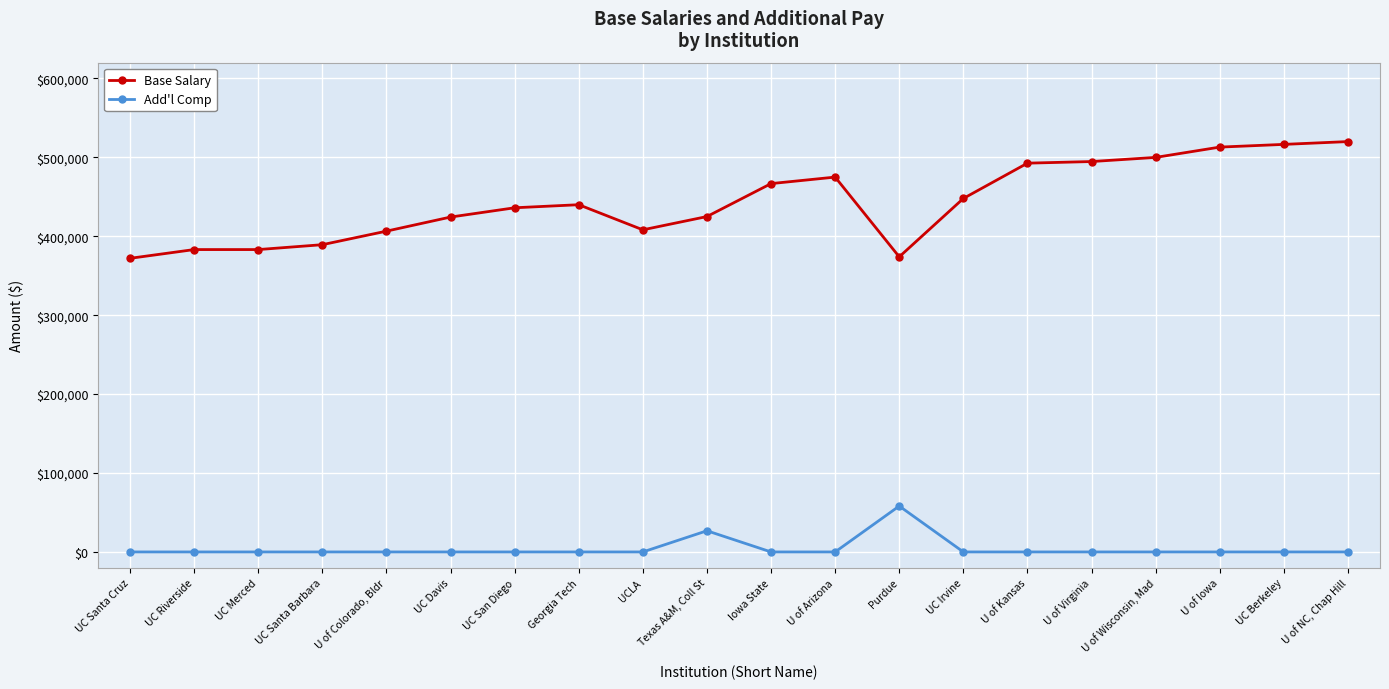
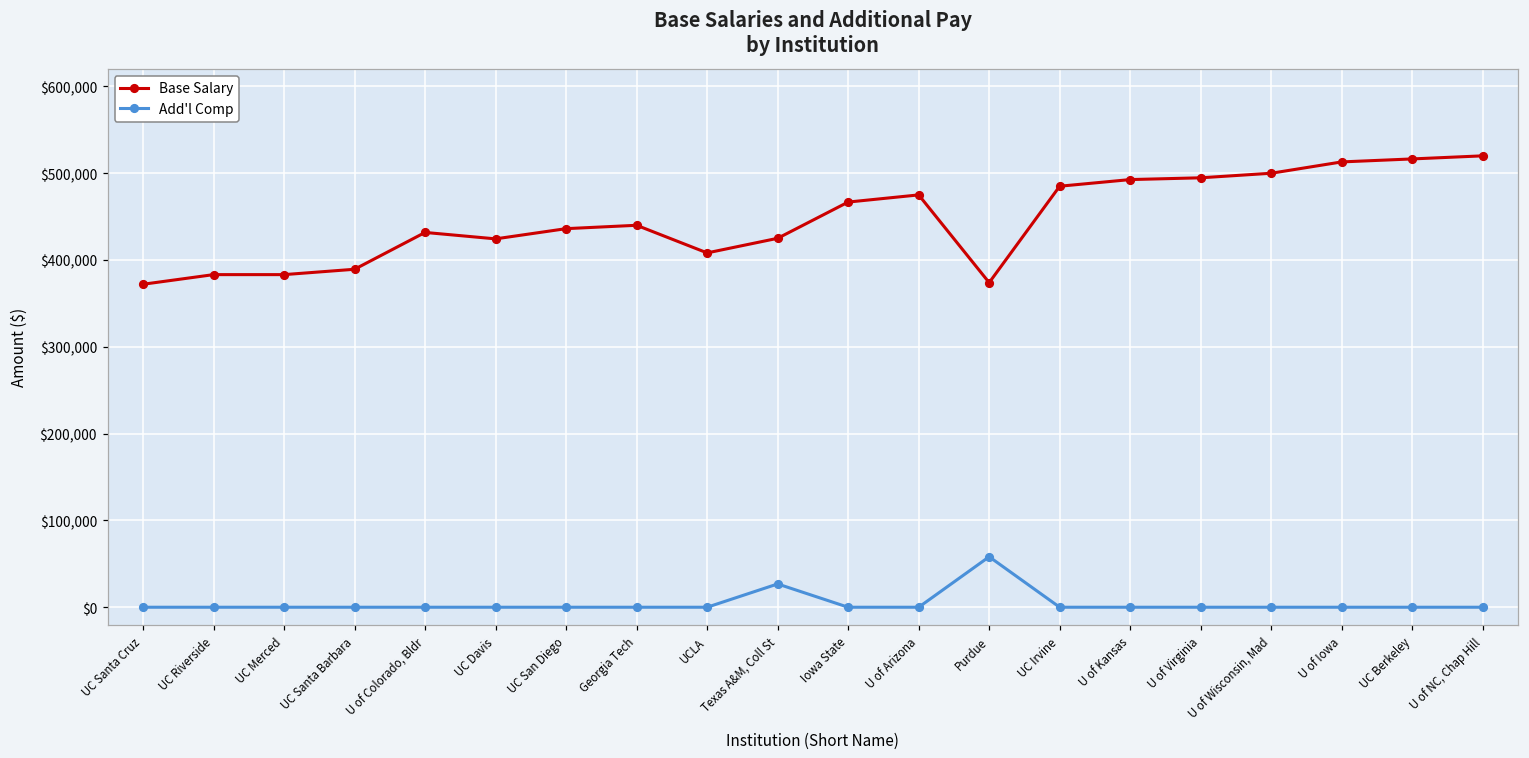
  {
    "Base Salary": {
      "UC Santa Cruz": "$370,000",
      "UC Riverside": "$380,000",
      "UC Merced": "$380,000",
      "UC Santa Barbara": "$390,000",
-     "U of Colorado, Bldr": "$410,000",
+     "U of Colorado, Bldr": "$430,000",
      "UC Davis": "$420,000",
      "UC San Diego": "$440,000",
      "Georgia Tech": "$440,000",
      "UCLA": "$410,000",
      "Texas A&M, Coll St": "$430,000",
      "Iowa State": "$470,000",
      "U of Arizona": "$480,000",
      "Purdue": "$370,000",
-     "UC Irvine": "$450,000",
+     "UC Irvine": "$490,000",
      "U of Kansas": "$490,000",
      "U of Virginia": "$490,000",
      "U of Wisconsin, Mad": "$500,000",
      "U of Iowa": "$510,000",
      "UC Berkeley": "$520,000",
      "U of NC, Chap Hill": "$520,000"
    },
    "Add'l Comp": {
      "UC Santa Cruz": "$0",
      "UC Riverside": "$0",
      "UC Merced": "$0",
      "UC Santa Barbara": "$0",
      "U of Colorado, Bldr": "$0",
      "UC Davis": "$0",
      "UC San Diego": "$0",
      "Georgia Tech": "$0",
      "UCLA": "$0",
      "Texas A&M, Coll St": "$30,000",
      "Iowa State": "$0",
      "U of Arizona": "$0",
      "Purdue": "$60,000",
      "UC Irvine": "$0",
      "U of Kansas": "$0",
      "U of Virginia": "$0",
      "U of Wisconsin, Mad": "$0",
      "U of Iowa": "$0",
      "UC Berkeley": "$0",
      "U of NC, Chap Hill": "$0"
    }
  }
